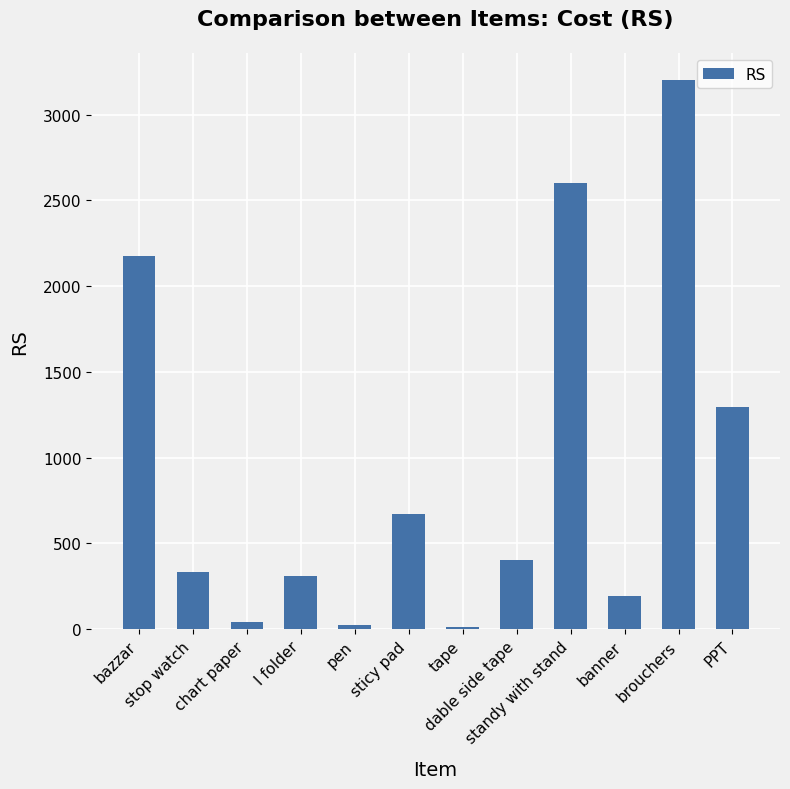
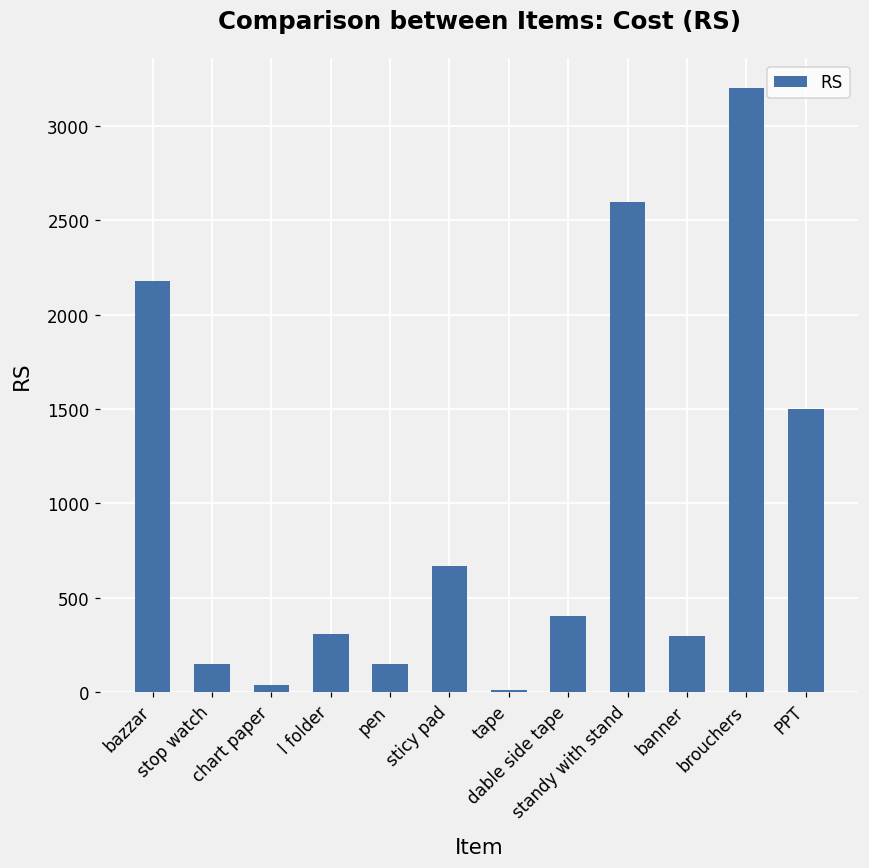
  {
    "bazzar": 2180,
-   "stop watch": 340,
+   "stop watch": 150,
    "chart paper": 40,
    "l folder": 310,
-   "pen": 30,
+   "pen": 150,
    "sticy pad": 670,
    "dable side tape": 400,
    "standy with stand": 2600,
-   "banner": 190,
+   "banner": 300,
    "brouchers": 3200,
-   "PPT": 1290
+   "PPT": 1500
  }
